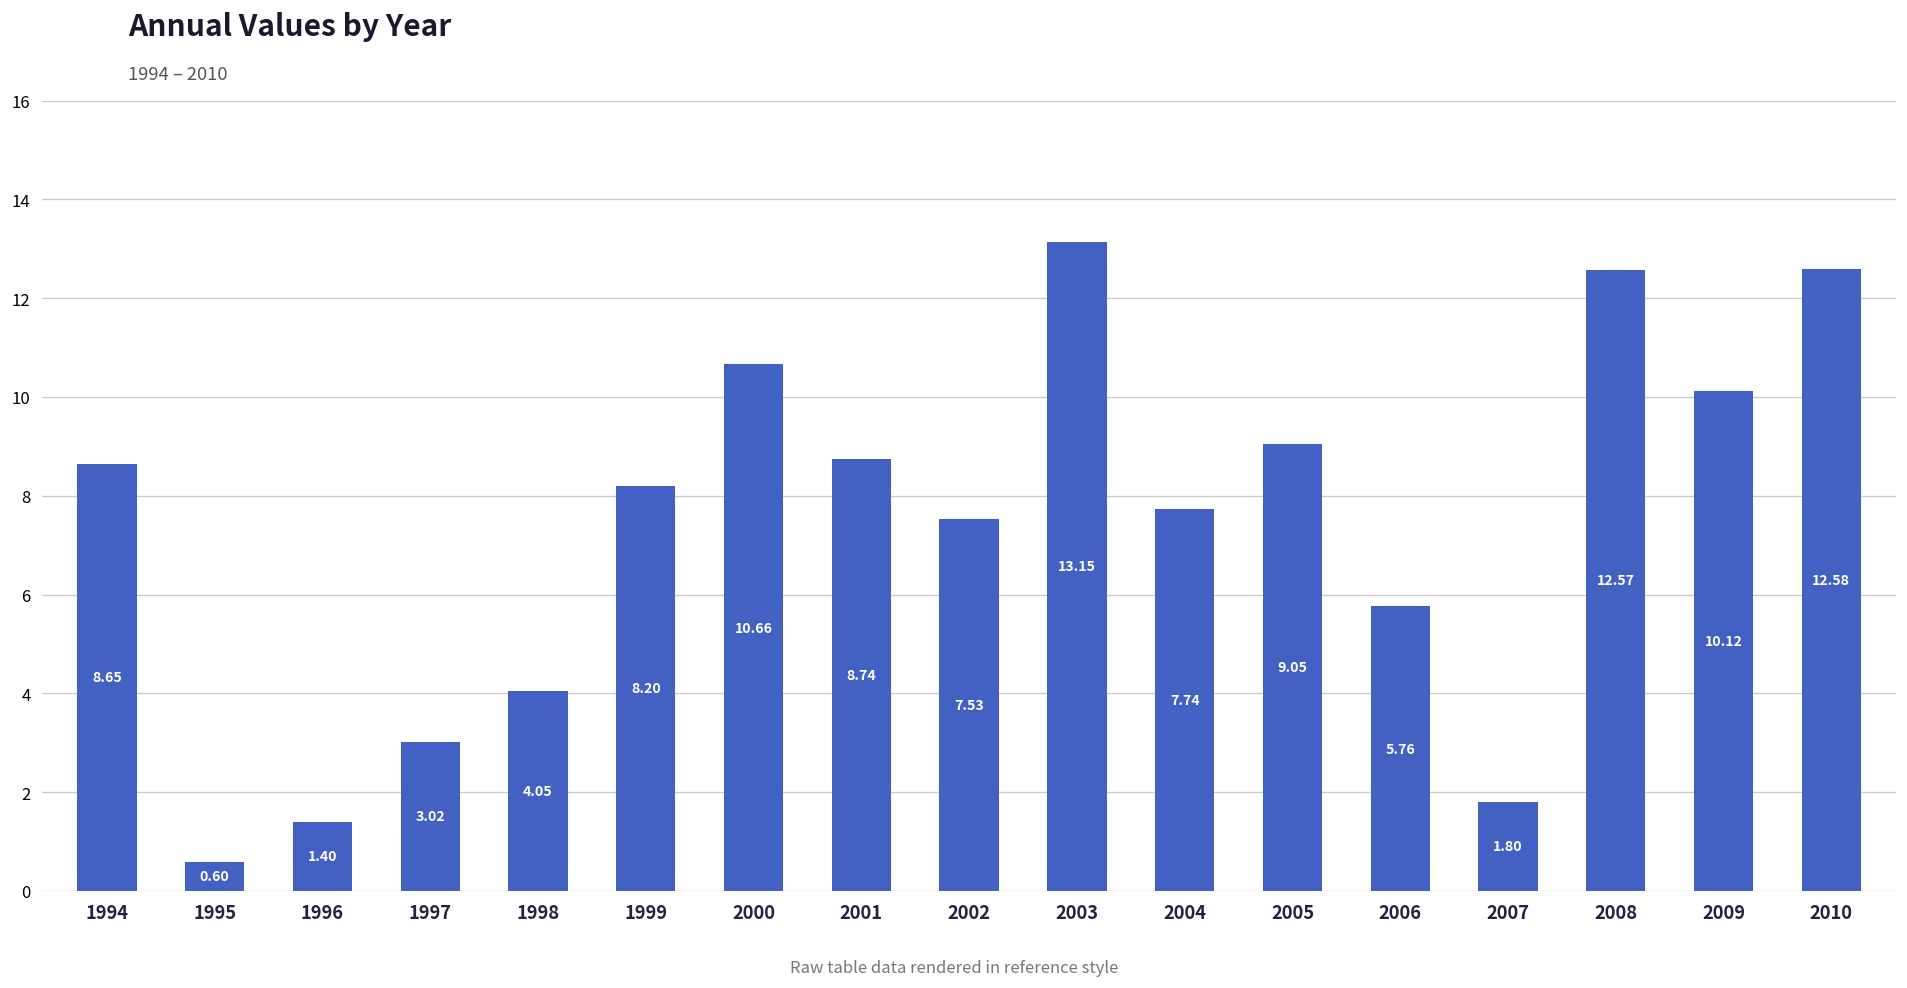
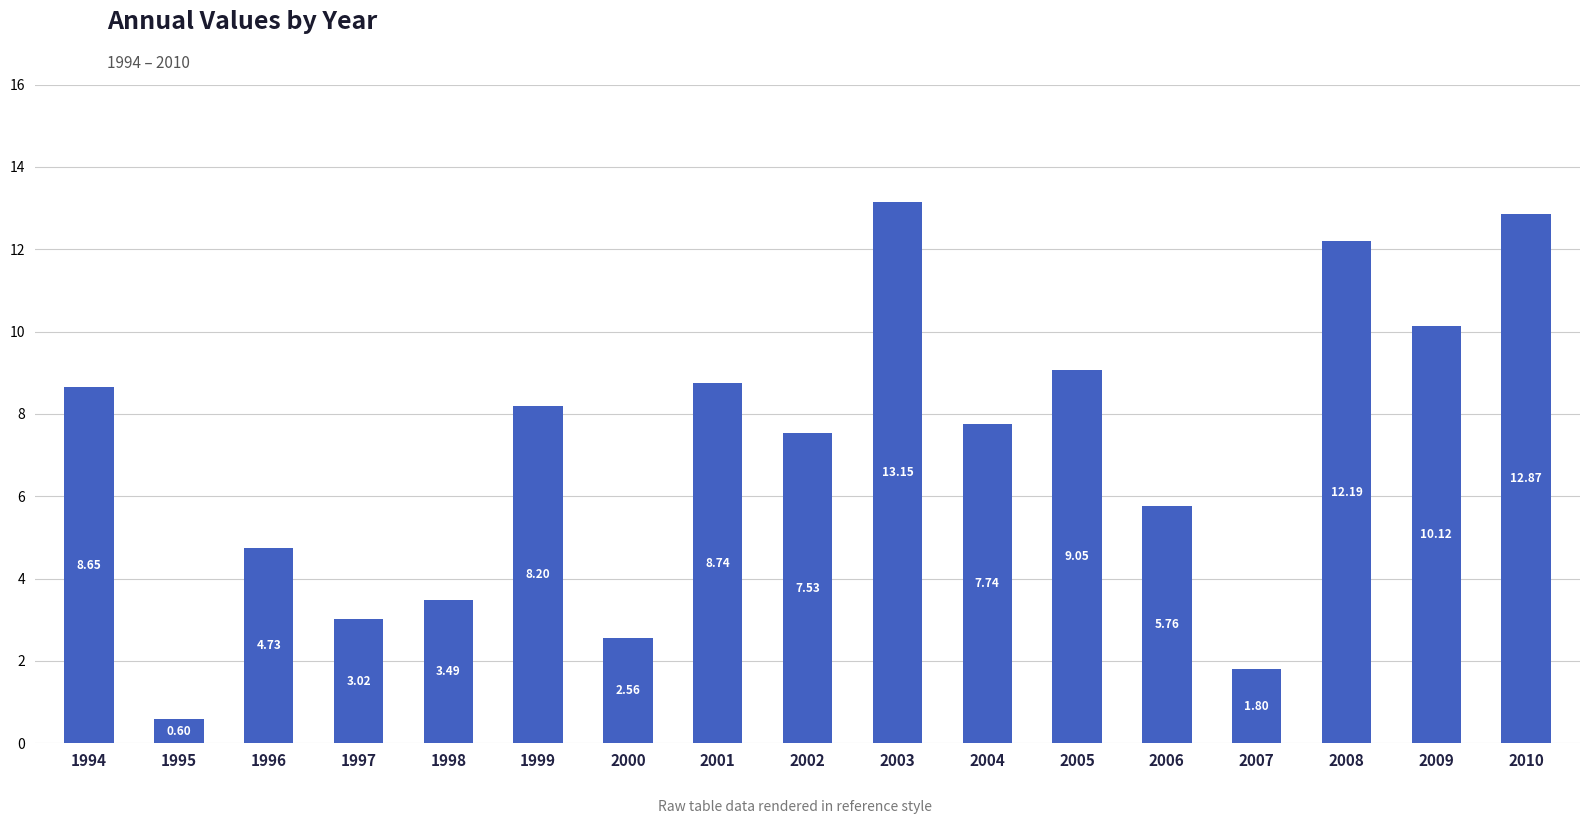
  {
    "1994": 8.65,
    "1995": 0.60,
-   "1996": 1.40,
+   "1996": 4.73,
    "1997": 3.02,
-   "1998": 4.05,
+   "1998": 3.49,
    "1999": 8.20,
-   "2000": 10.66,
+   "2000": 2.56,
    "2001": 8.74,
    "2002": 7.53,
    "2003": 13.15,
    "2004": 7.74,
    "2005": 9.05,
    "2006": 5.76,
    "2007": 1.80,
-   "2008": 12.57,
+   "2008": 12.19,
    "2009": 10.12,
-   "2010": 12.58
+   "2010": 12.87
  }
